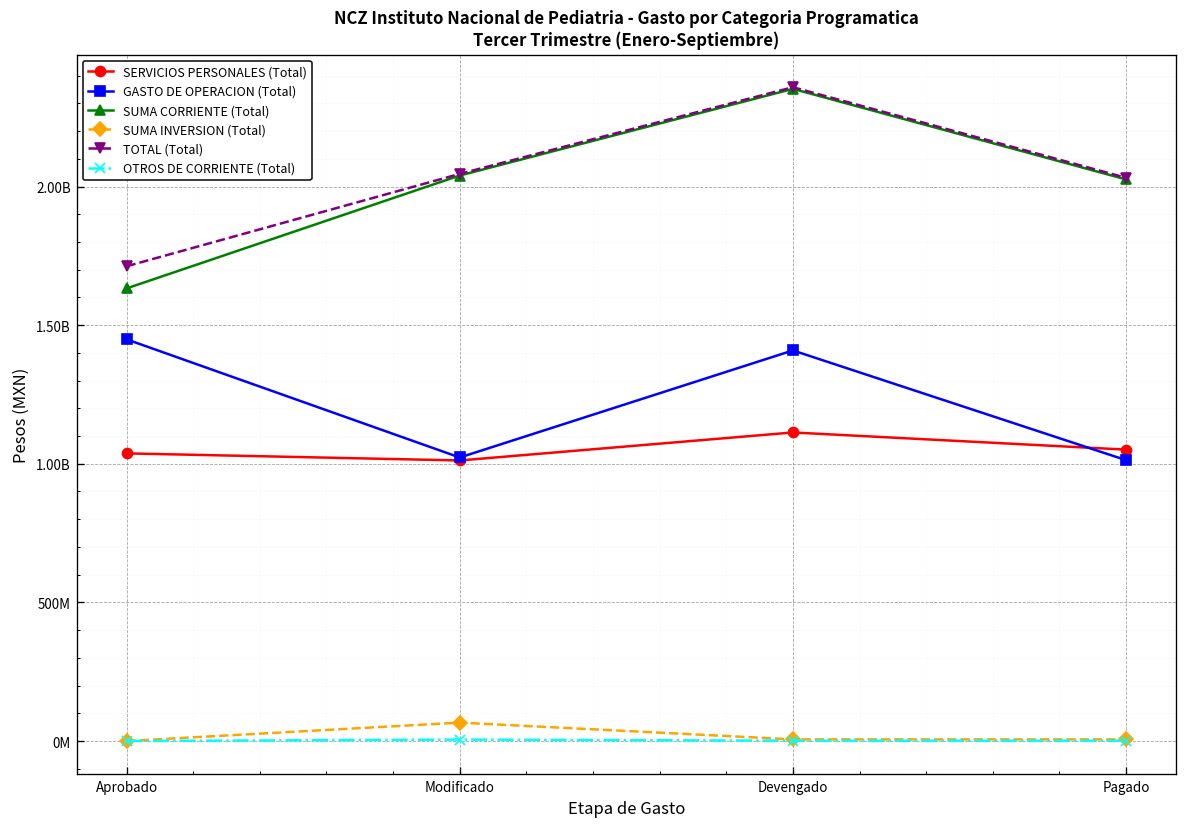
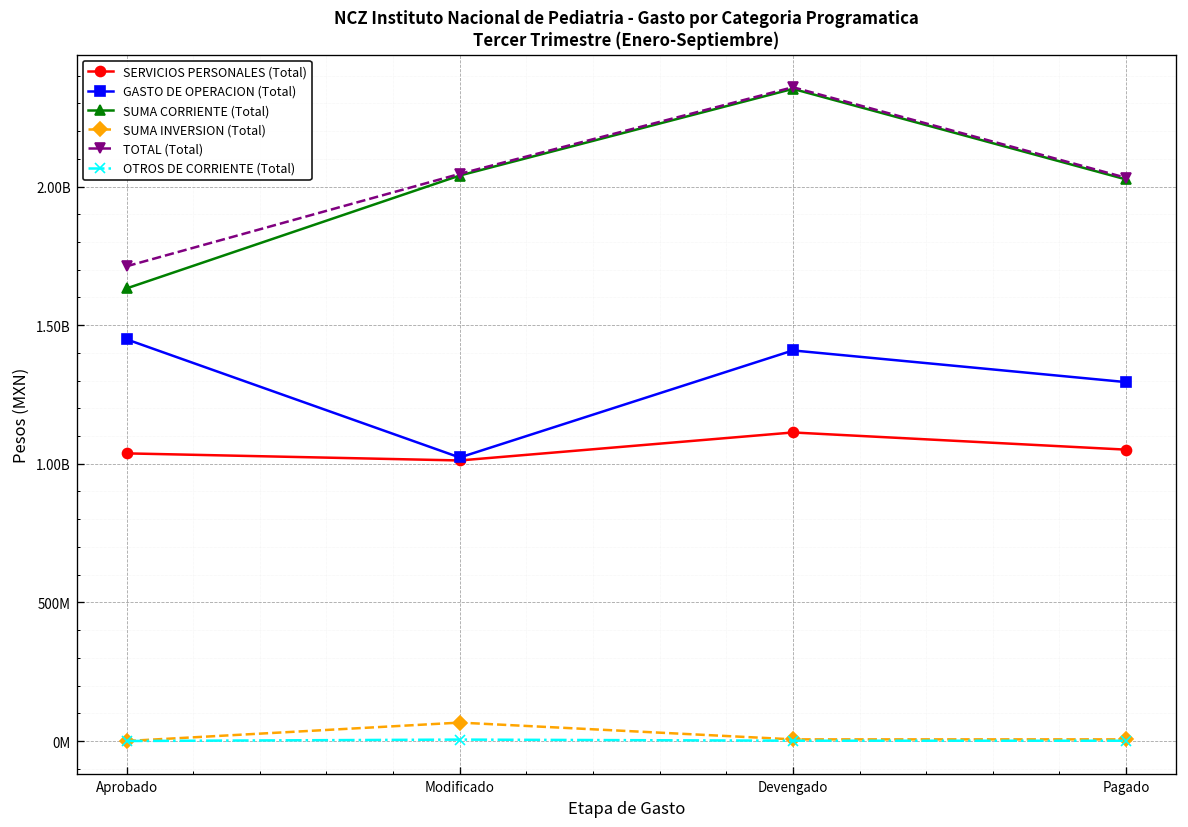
  {
    "SERVICIOS PERSONALES (Total)": {
      "Aprobado": 1040000000,
      "Devengado": 1110000000,
      "Pagado": 1050000000
    },
    "GASTO DE OPERACION (Total)": {
      "Aprobado": 1450000000,
      "Devengado": 1410000000,
-     "Pagado": 1010000000
+     "Pagado": 1290000000
    },
    "SUMA CORRIENTE (Total)": {
      "Aprobado": 1630000000
    },
    "SUMA INVERSION (Total)": {
      "Modificado": 70000000
    },
    "TOTAL (Total)": {
      "Aprobado": 1710000000
    },
    "OTROS DE CORRIENTE (Total)": {
      "Modificado": 10000000
    }
  }
